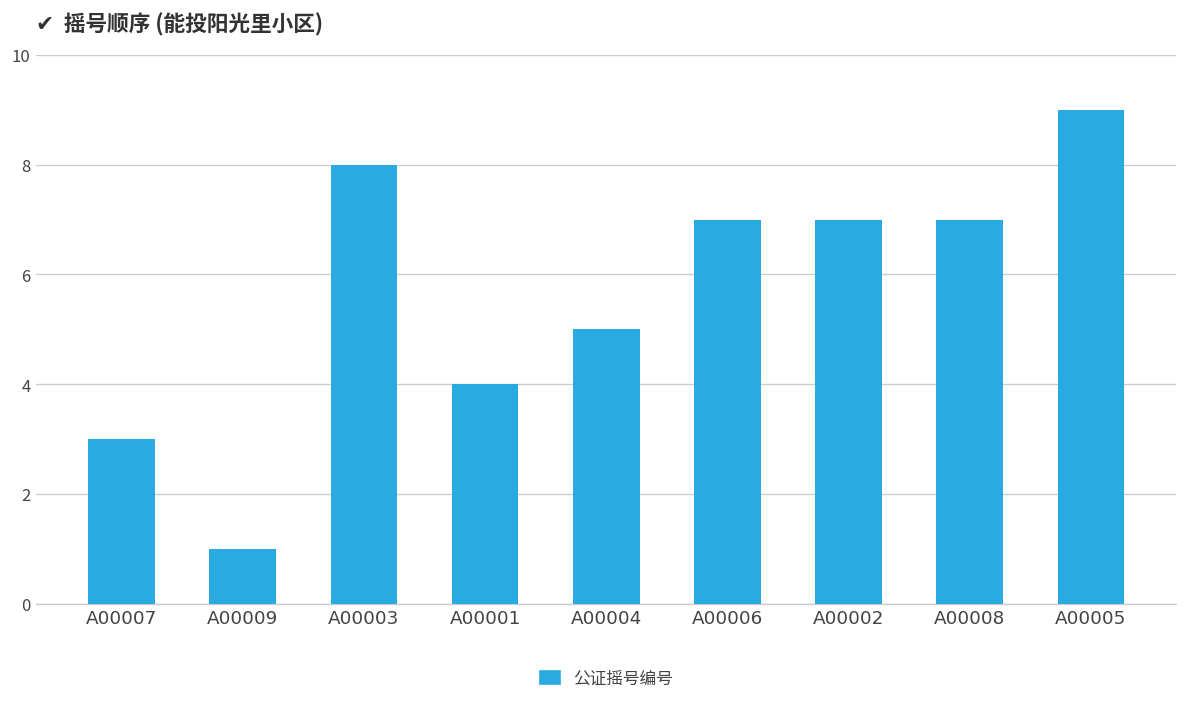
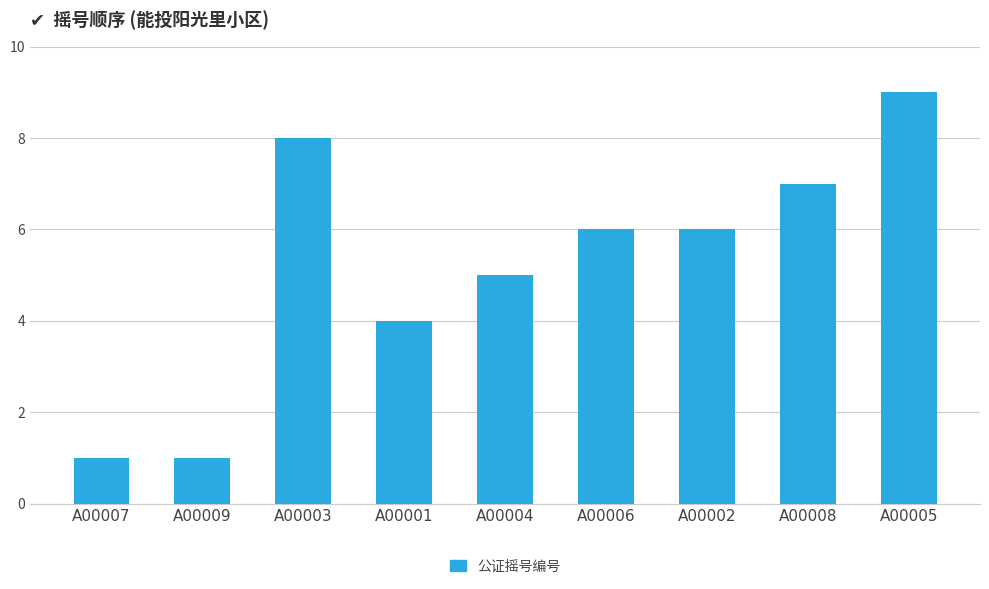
  {
-   "A00007": 3,
+   "A00007": 1,
    "A00009": 1,
    "A00003": 8,
    "A00001": 4,
    "A00004": 5,
-   "A00006": 7,
-   "A00002": 7,
+   "A00006": 6,
+   "A00002": 6,
    "A00008": 7,
    "A00005": 9
  }
